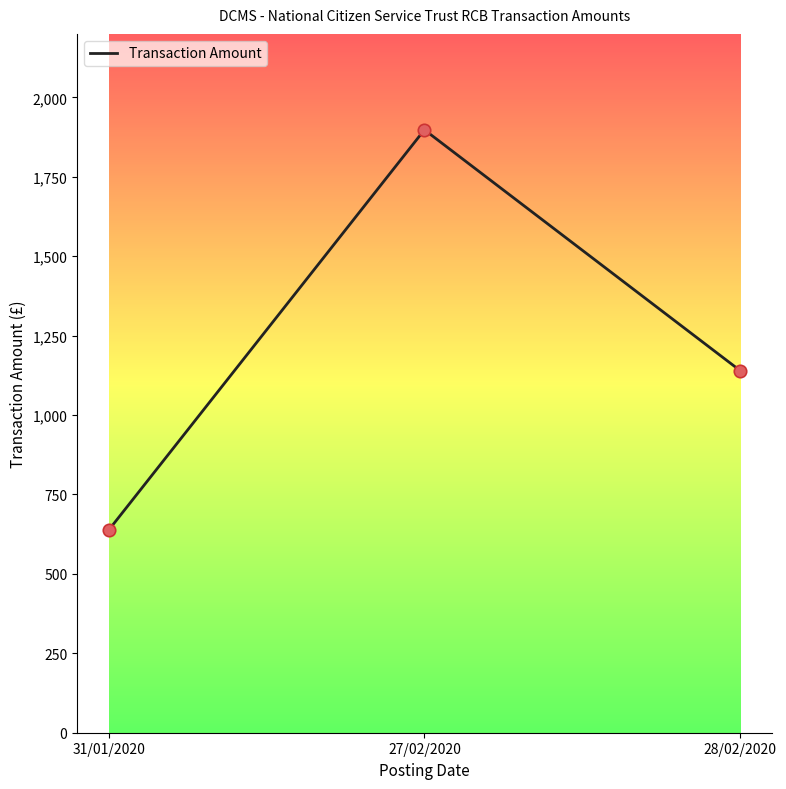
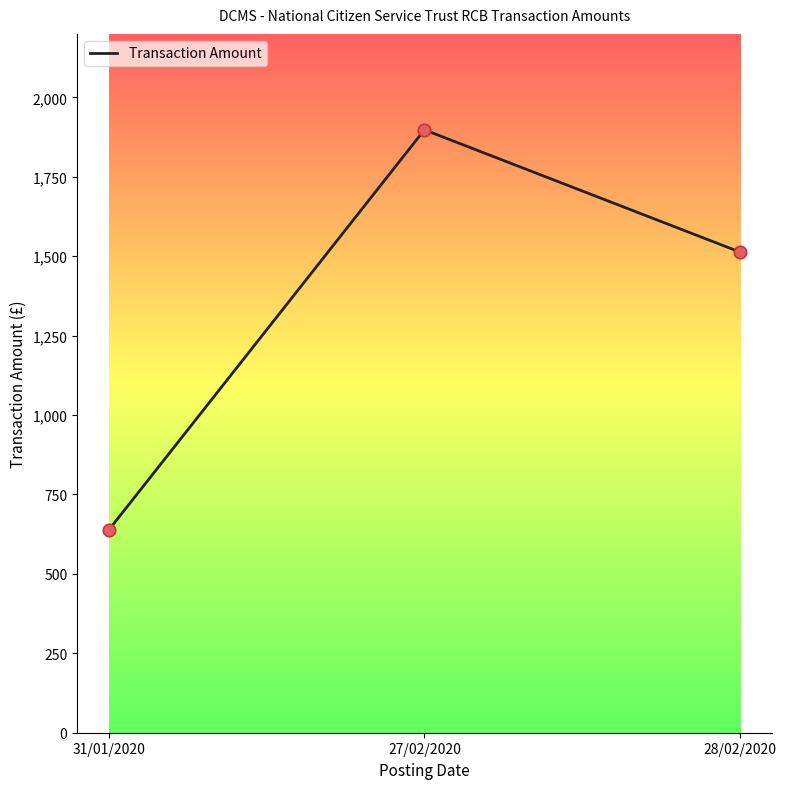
  {
    "31/01/2020": "640",
    "27/02/2020": "1,900",
-   "28/02/2020": "1,140"
+   "28/02/2020": "1,510"
  }
